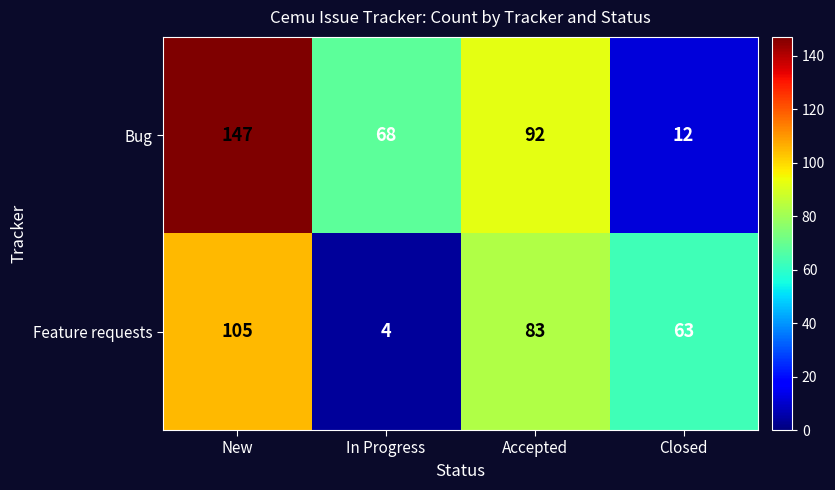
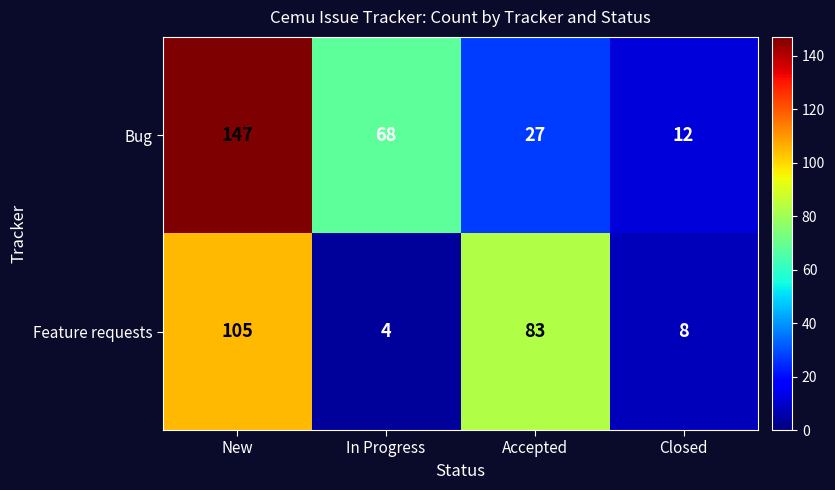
  {
    "Bug": {
      "New": 147,
      "In Progress": 68,
-     "Accepted": 92,
+     "Accepted": 27,
      "Closed": 12
    },
    "Feature requests": {
      "New": 105,
      "In Progress": 4,
      "Accepted": 83,
-     "Closed": 63
+     "Closed": 8
    }
  }
